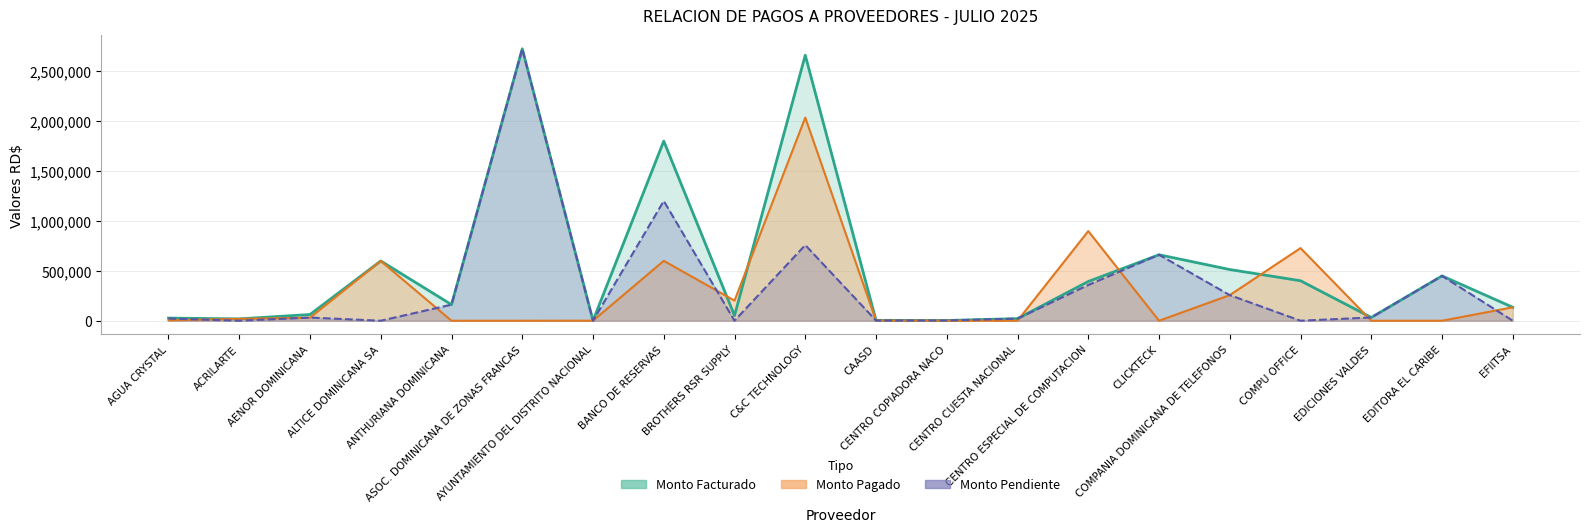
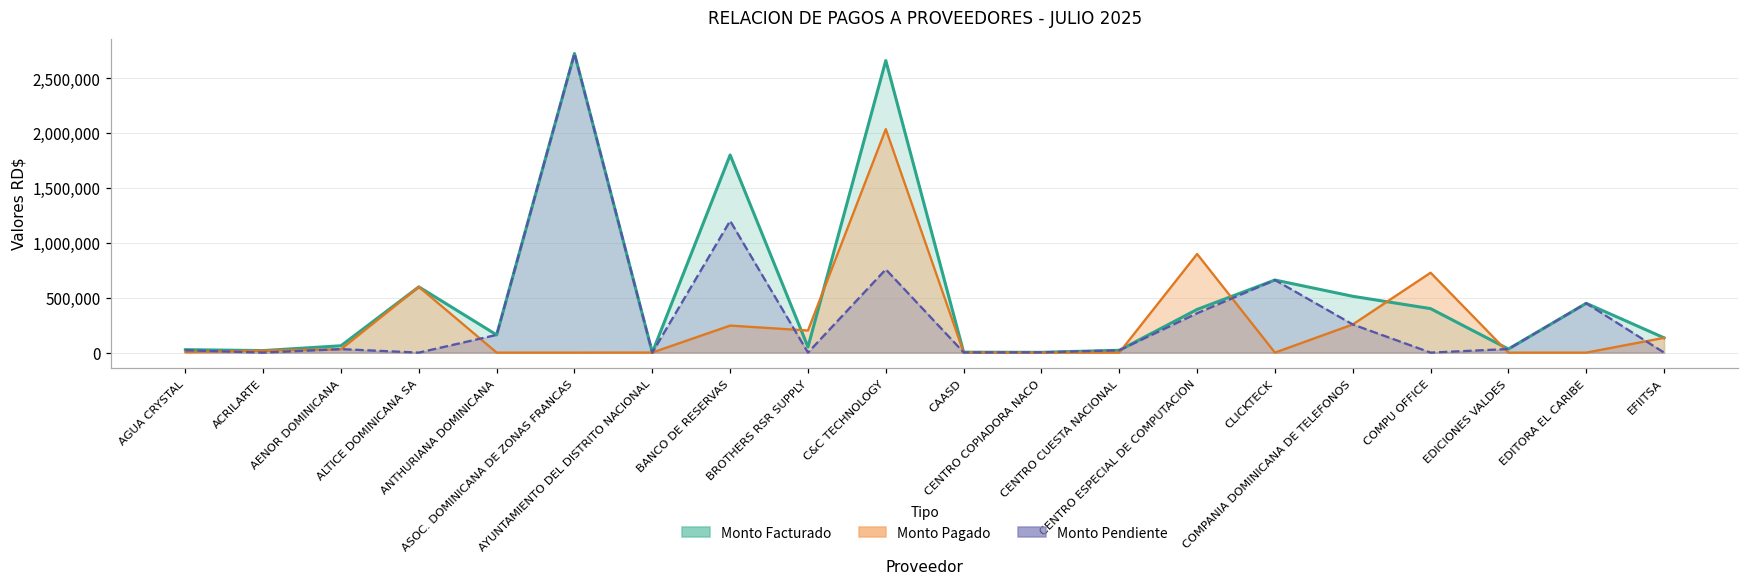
  {
    "Monto Pagado": {
      "ANTHURIANA DOMINICANA": "0",
      "ASOC. DOMINICANA DE ZONAS FRANCAS": "0",
-     "BANCO DE RESERVAS": "600,000",
+     "BANCO DE RESERVAS": "200,000",
      "BROTHERS RSR SUPPLY": "200,000",
      "C&C TECHNOLOGY": "2,000,000",
      "CENTRO ESPECIAL DE COMPUTACION": "900,000",
      "CLICKTECK": "0",
      "COMPU OFFICE": "700,000",
      "EDICIONES VALDES": "0",
      "EDITORA EL CARIBE": "0"
    }
  }
